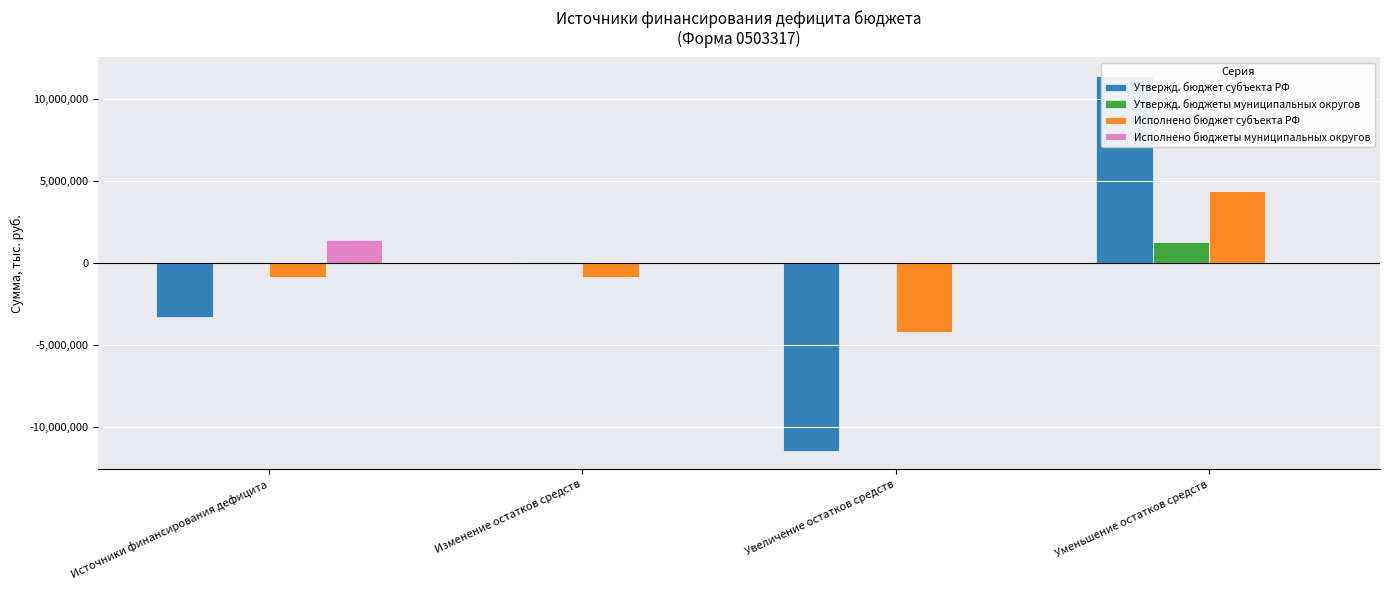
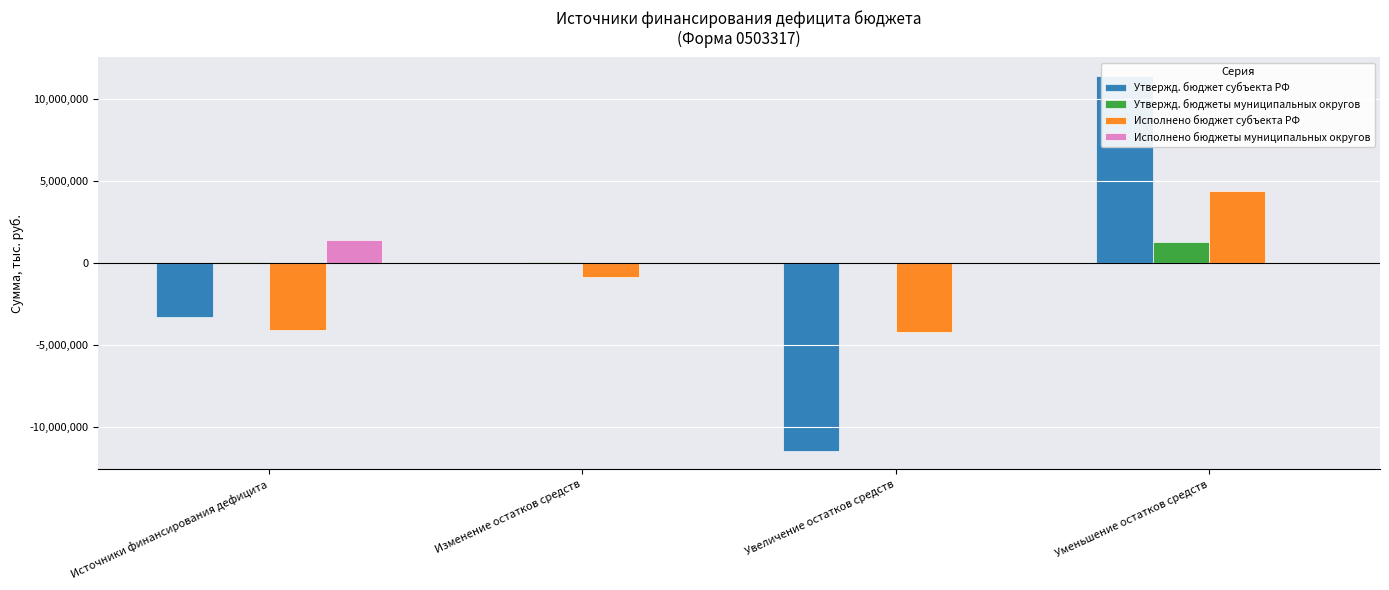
  {
    "Утвержд. бюджет субъекта РФ": {
      "Источники финансирования дефицита": "-3,300,000",
      "Увеличение остатков средств": "-11,400,000"
    },
    "Утвержд. бюджеты муниципальных округов": {
      "Уменьшение остатков средств": "1,300,000"
    },
    "Исполнено бюджет субъекта РФ": {
-     "Источники финансирования дефицита": "-900,000",
+     "Источники финансирования дефицита": "-4,100,000",
      "Изменение остатков средств": "-900,000",
      "Увеличение остатков средств": "-4,200,000",
      "Уменьшение остатков средств": "4,400,000"
    },
    "Исполнено бюджеты муниципальных округов": {
      "Источники финансирования дефицита": "1,400,000",
      "Увеличение остатков средств": "0"
    }
  }
